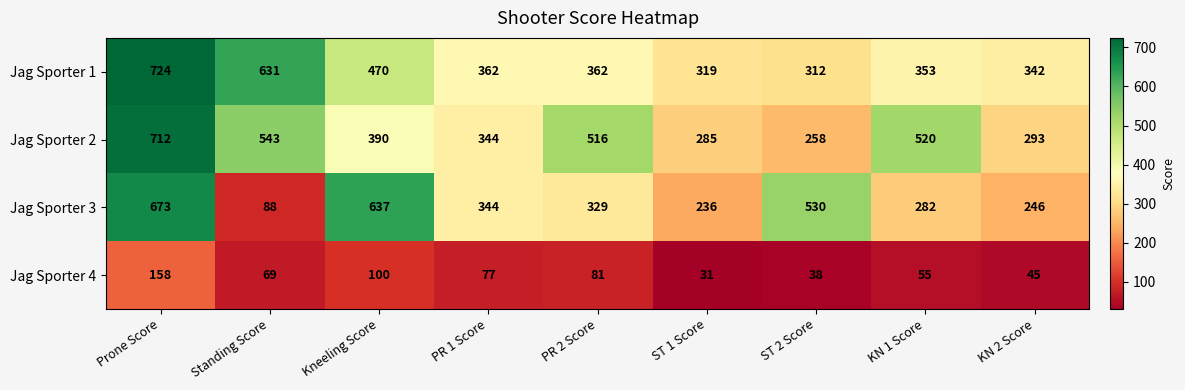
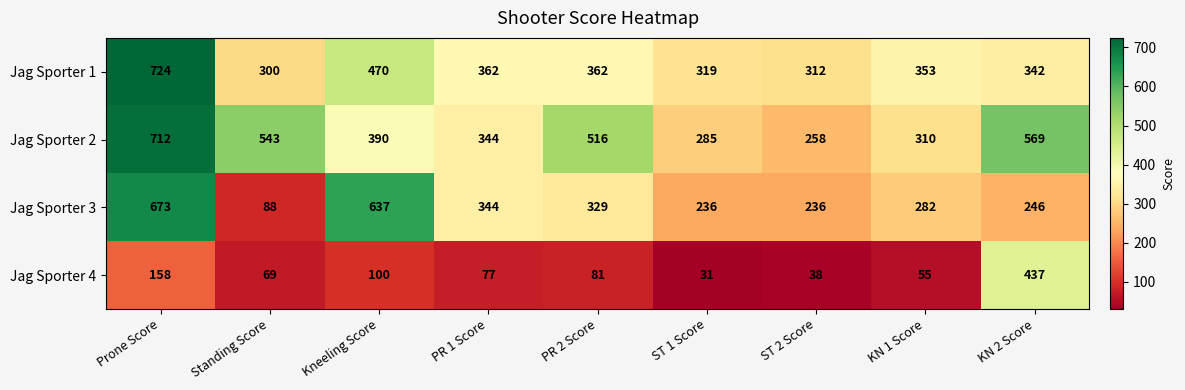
  {
    "Jag Sporter 1": {
      "Prone Score": 724,
-     "Standing Score": 631,
+     "Standing Score": 300,
      "Kneeling Score": 470,
      "PR 1 Score": 362,
      "PR 2 Score": 362,
      "ST 1 Score": 319,
      "ST 2 Score": 312,
      "KN 1 Score": 353,
      "KN 2 Score": 342
    },
    "Jag Sporter 2": {
      "Prone Score": 712,
      "Standing Score": 543,
      "Kneeling Score": 390,
      "PR 1 Score": 344,
      "PR 2 Score": 516,
      "ST 1 Score": 285,
      "ST 2 Score": 258,
-     "KN 1 Score": 520,
-     "KN 2 Score": 293
+     "KN 1 Score": 310,
+     "KN 2 Score": 569
    },
    "Jag Sporter 3": {
      "Prone Score": 673,
      "Standing Score": 88,
      "Kneeling Score": 637,
      "PR 1 Score": 344,
      "PR 2 Score": 329,
      "ST 1 Score": 236,
-     "ST 2 Score": 530,
+     "ST 2 Score": 236,
      "KN 1 Score": 282,
      "KN 2 Score": 246
    },
    "Jag Sporter 4": {
      "Prone Score": 158,
      "Standing Score": 69,
      "Kneeling Score": 100,
      "PR 1 Score": 77,
      "PR 2 Score": 81,
      "ST 1 Score": 31,
      "ST 2 Score": 38,
      "KN 1 Score": 55,
-     "KN 2 Score": 45
+     "KN 2 Score": 437
    }
  }
